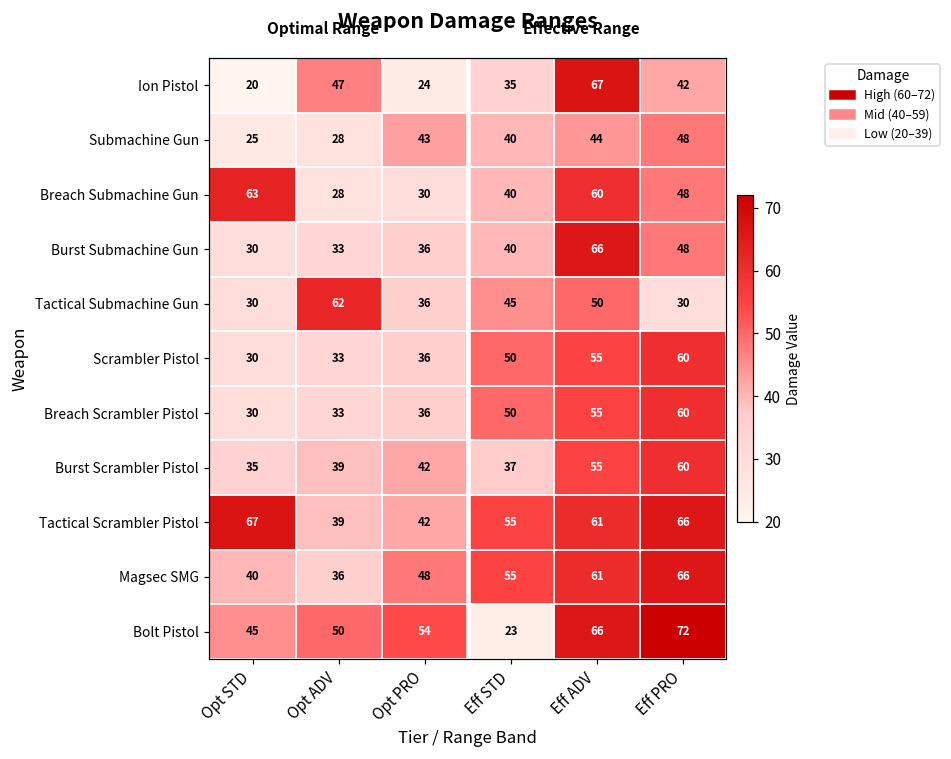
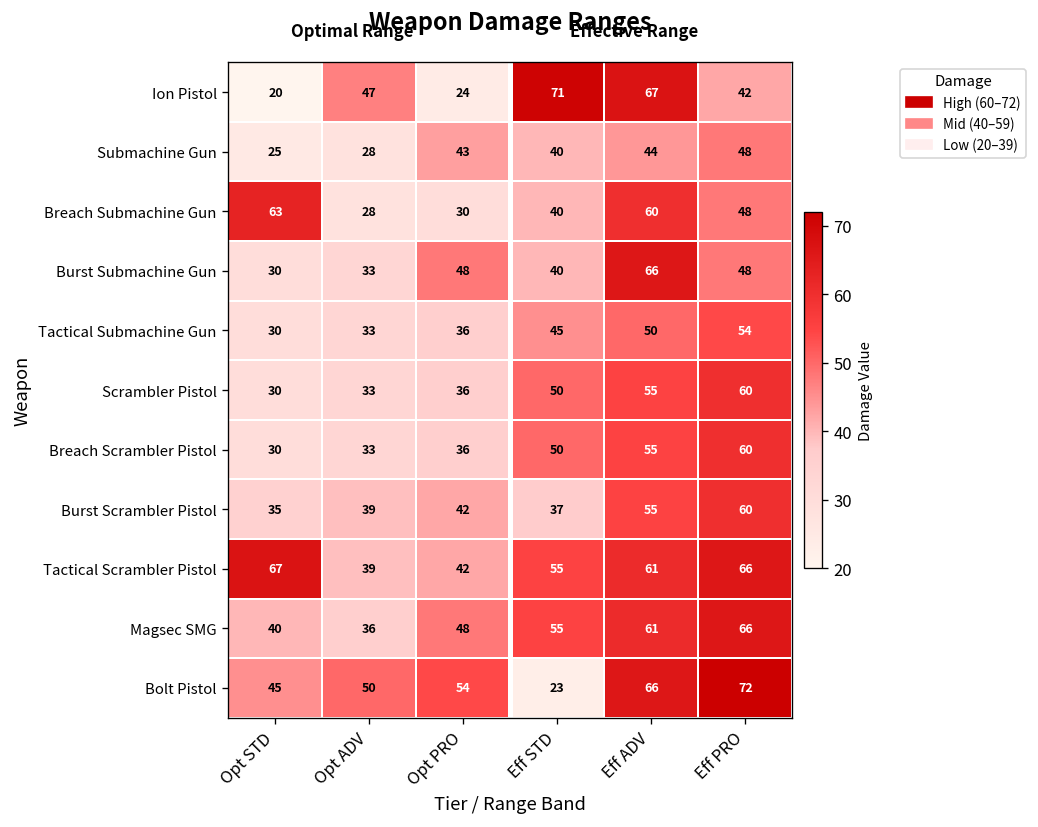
  {
    "Ion Pistol": {
      "Opt STD": 20,
      "Opt ADV": 47,
      "Opt PRO": 24,
-     "Eff STD": 35,
+     "Eff STD": 71,
      "Eff ADV": 67,
      "Eff PRO": 42
    },
    "Submachine Gun": {
      "Opt STD": 25,
      "Opt ADV": 28,
      "Opt PRO": 43,
      "Eff STD": 40,
      "Eff ADV": 44,
      "Eff PRO": 48
    },
    "Breach Submachine Gun": {
      "Opt STD": 63,
      "Opt ADV": 28,
      "Opt PRO": 30,
      "Eff STD": 40,
      "Eff ADV": 60,
      "Eff PRO": 48
    },
    "Burst Submachine Gun": {
      "Opt STD": 30,
      "Opt ADV": 33,
-     "Opt PRO": 36,
+     "Opt PRO": 48,
      "Eff STD": 40,
      "Eff ADV": 66,
      "Eff PRO": 48
    },
    "Tactical Submachine Gun": {
      "Opt STD": 30,
-     "Opt ADV": 62,
+     "Opt ADV": 33,
      "Opt PRO": 36,
      "Eff STD": 45,
      "Eff ADV": 50,
-     "Eff PRO": 30
+     "Eff PRO": 54
    },
    "Scrambler Pistol": {
      "Opt STD": 30,
      "Opt ADV": 33,
      "Opt PRO": 36,
      "Eff STD": 50,
      "Eff ADV": 55,
      "Eff PRO": 60
    },
    "Breach Scrambler Pistol": {
      "Opt STD": 30,
      "Opt ADV": 33,
      "Opt PRO": 36,
      "Eff STD": 50,
      "Eff ADV": 55,
      "Eff PRO": 60
    },
    "Burst Scrambler Pistol": {
      "Opt STD": 35,
      "Opt ADV": 39,
      "Opt PRO": 42,
      "Eff STD": 37,
      "Eff ADV": 55,
      "Eff PRO": 60
    },
    "Tactical Scrambler Pistol": {
      "Opt STD": 67,
      "Opt ADV": 39,
      "Opt PRO": 42,
      "Eff STD": 55,
      "Eff ADV": 61,
      "Eff PRO": 66
    },
    "Magsec SMG": {
      "Opt STD": 40,
      "Opt ADV": 36,
      "Opt PRO": 48,
      "Eff STD": 55,
      "Eff ADV": 61,
      "Eff PRO": 66
    },
    "Bolt Pistol": {
      "Opt STD": 45,
      "Opt ADV": 50,
      "Opt PRO": 54,
      "Eff STD": 23,
      "Eff ADV": 66,
      "Eff PRO": 72
    }
  }
